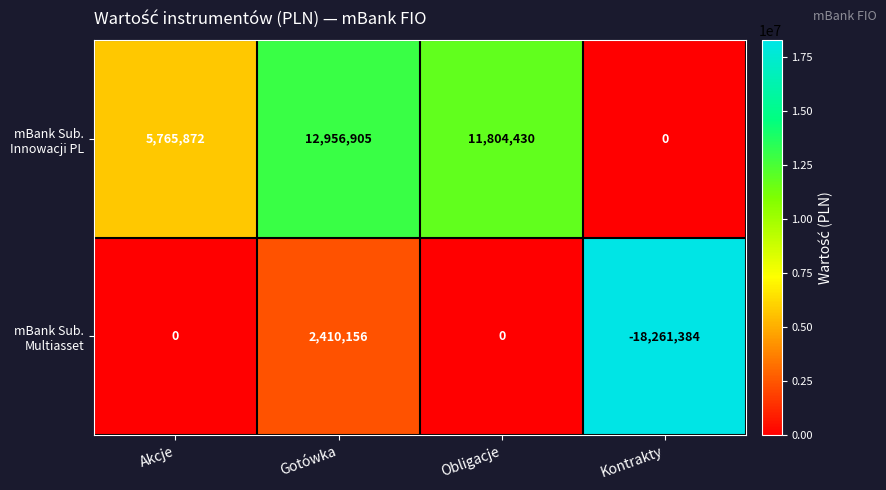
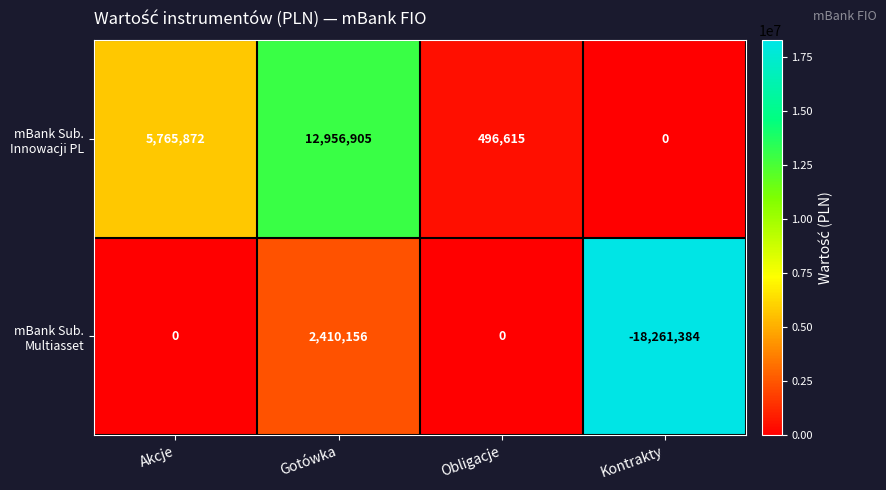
  {
    "mBank Sub. Innowacji PL": {
      "Akcje": "5,765,872",
      "Gotówka": "12,956,905",
-     "Obligacje": "11,804,430",
+     "Obligacje": "496,615",
      "Kontrakty": "0"
    },
    "mBank Sub. Multiasset": {
      "Akcje": "0",
      "Gotówka": "2,410,156",
      "Obligacje": "0",
      "Kontrakty": "-18,261,384"
    }
  }
